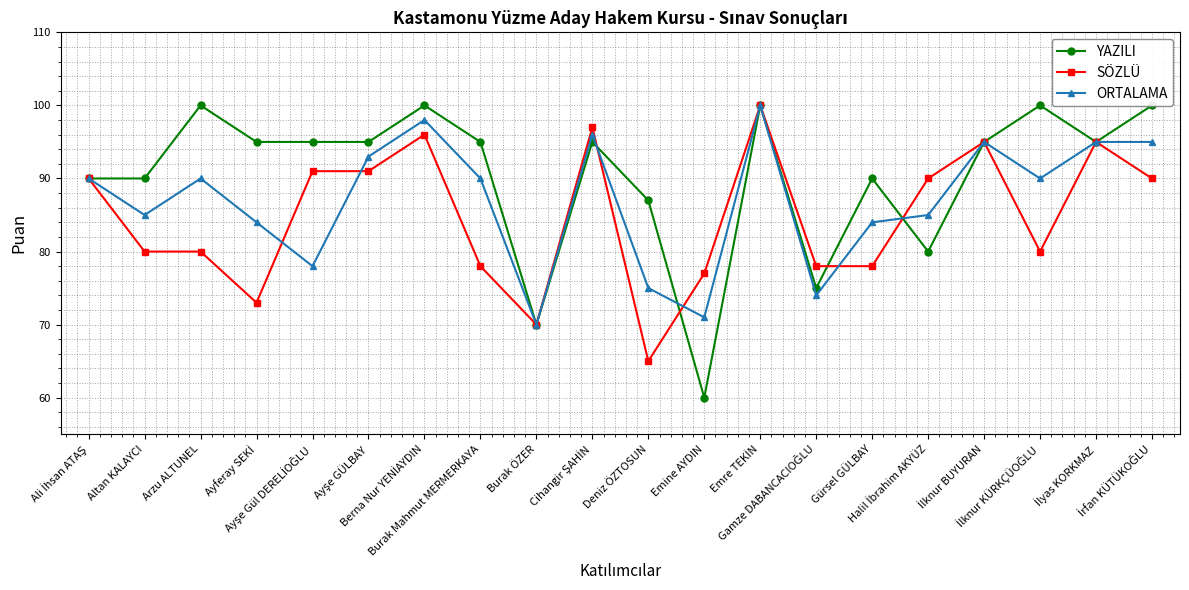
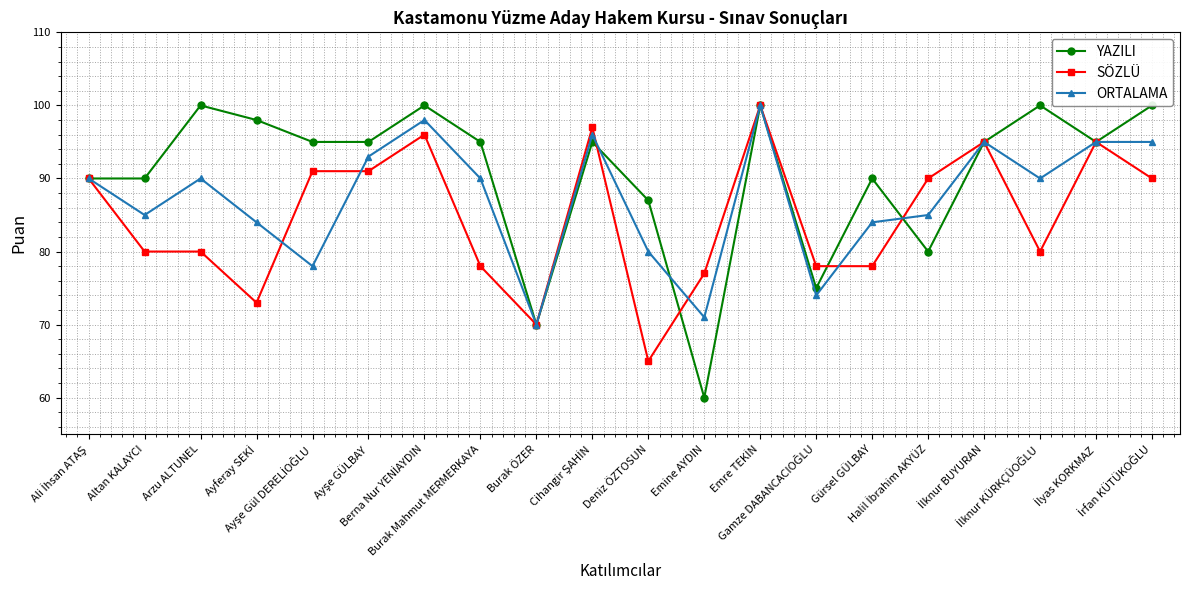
  {
    "YAZILI": {
      "Altan KALAYCI": 90,
      "Arzu ALTUNEL": 100,
-     "Ayferay SEKİ": 95,
+     "Ayferay SEKİ": 98,
      "Ayşe Gül DERELİOĞLU": 95,
      "Ayşe GÜLBAY": 95,
      "Berna Nur YENİAYDIN": 100,
      "Burak Mahmut MERMERKAYA": 95,
      "Cihangir ŞAHİN": 95,
      "Deniz ÖZTOSUN": 87,
      "Emine AYDIN": 60,
      "Gamze DABANCACIOĞLU": 75,
      "Gürsel GÜLBAY": 90,
      "Halil İbrahim AKYÜZ": 80,
      "İlknur KÜRKÇÜOĞLU": 100
    },
    "SÖZLÜ": {
      "Altan KALAYCI": 80,
      "Arzu ALTUNEL": 80,
      "Ayferay SEKİ": 73,
      "Ayşe Gül DERELİOĞLU": 91,
      "Ayşe GÜLBAY": 91,
      "Berna Nur YENİAYDIN": 96,
      "Burak Mahmut MERMERKAYA": 78,
      "Cihangir ŞAHİN": 97,
      "Deniz ÖZTOSUN": 65,
      "Emine AYDIN": 77,
      "Gamze DABANCACIOĞLU": 78,
      "Gürsel GÜLBAY": 78,
      "Halil İbrahim AKYÜZ": 90,
      "İlknur KÜRKÇÜOĞLU": 80,
      "İrfan KÜTÜKOĞLU": 90
    },
    "ORTALAMA": {
      "Altan KALAYCI": 85,
      "Arzu ALTUNEL": 90,
      "Ayferay SEKİ": 84,
      "Ayşe Gül DERELİOĞLU": 78,
      "Ayşe GÜLBAY": 93,
      "Berna Nur YENİAYDIN": 98,
      "Burak Mahmut MERMERKAYA": 90,
      "Cihangir ŞAHİN": 96,
-     "Deniz ÖZTOSUN": 75,
+     "Deniz ÖZTOSUN": 80,
      "Emine AYDIN": 71,
      "Gamze DABANCACIOĞLU": 74,
      "Gürsel GÜLBAY": 84,
      "Halil İbrahim AKYÜZ": 85,
      "İlknur KÜRKÇÜOĞLU": 90,
      "İrfan KÜTÜKOĞLU": 95
    }
  }
